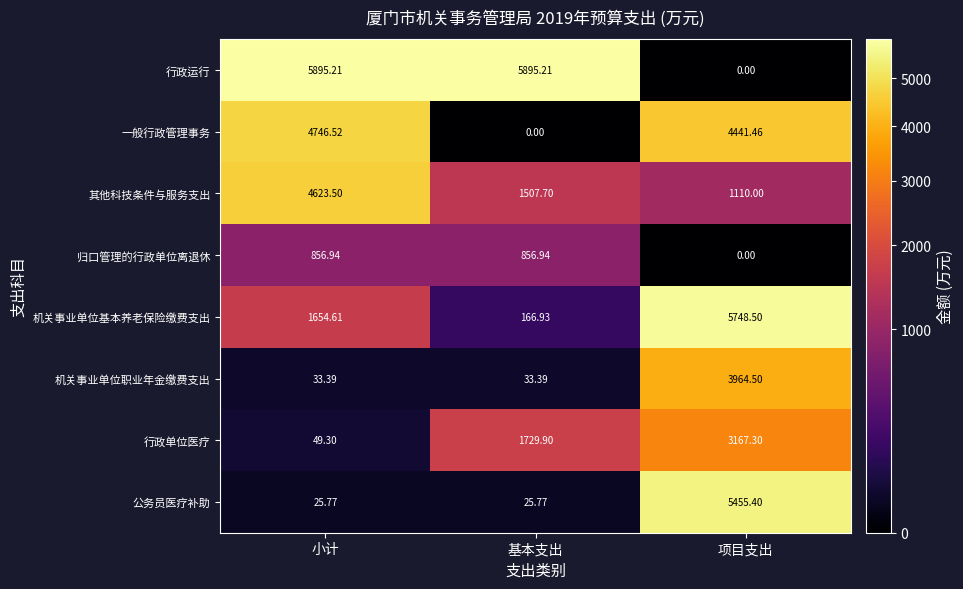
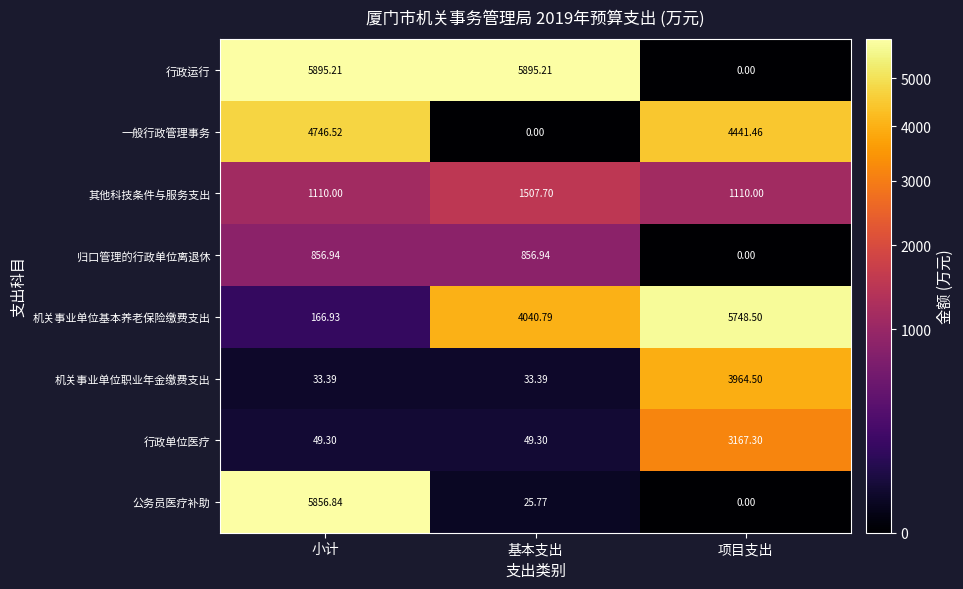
  {
    "行政运行": {
      "小计": 5895.21,
      "基本支出": 5895.21,
      "项目支出": 0.00
    },
    "一般行政管理事务": {
      "小计": 4746.52,
      "基本支出": 0.00,
      "项目支出": 4441.46
    },
    "其他科技条件与服务支出": {
-     "小计": 4623.50,
+     "小计": 1110.00,
      "基本支出": 1507.70,
      "项目支出": 1110.00
    },
    "归口管理的行政单位离退休": {
      "小计": 856.94,
      "基本支出": 856.94,
      "项目支出": 0.00
    },
    "机关事业单位基本养老保险缴费支出": {
-     "小计": 1654.61,
-     "基本支出": 166.93,
+     "小计": 166.93,
+     "基本支出": 4040.79,
      "项目支出": 5748.50
    },
    "机关事业单位职业年金缴费支出": {
      "小计": 33.39,
      "基本支出": 33.39,
      "项目支出": 3964.50
    },
    "行政单位医疗": {
      "小计": 49.30,
-     "基本支出": 1729.90,
+     "基本支出": 49.30,
      "项目支出": 3167.30
    },
    "公务员医疗补助": {
-     "小计": 25.77,
+     "小计": 5856.84,
      "基本支出": 25.77,
-     "项目支出": 5455.40
+     "项目支出": 0.00
    }
  }
